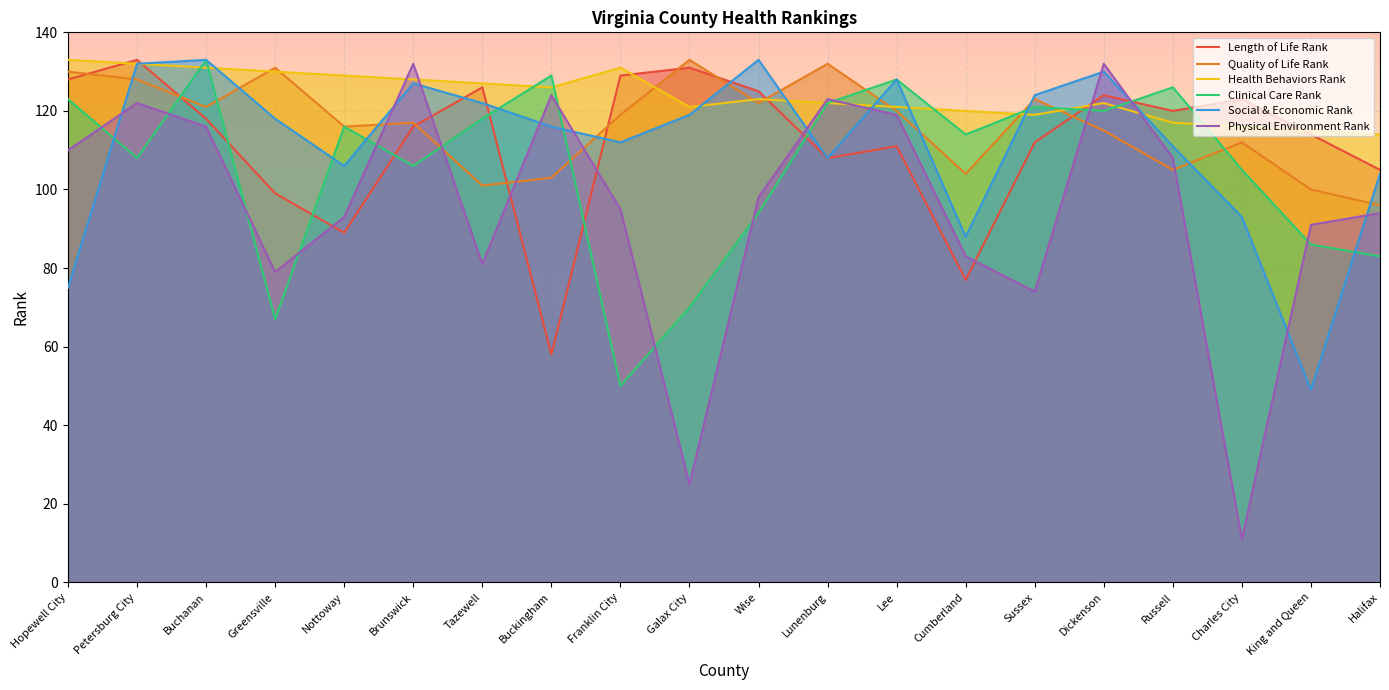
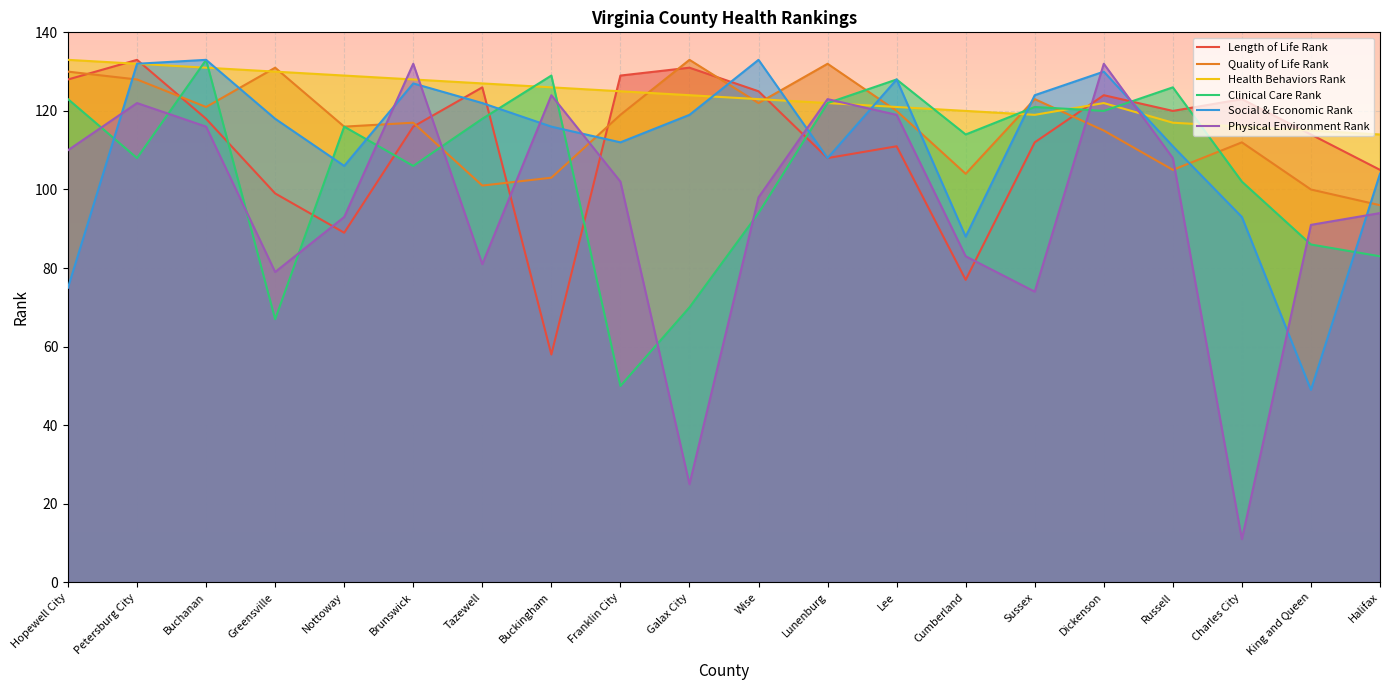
  {
    "Health Behaviors Rank": {
      "Hopewell City": 133,
      "Buchanan": 131,
      "Greensville": 130,
      "Nottoway": 129,
      "Brunswick": 128,
      "Tazewell": 127,
      "Buckingham": 126,
-     "Franklin City": 131,
-     "Galax City": 121,
+     "Franklin City": 125,
+     "Galax City": 124,
      "Wise": 123,
      "Lee": 121,
      "Cumberland": 120,
      "Sussex": 119,
      "Dickenson": 122,
      "Russell": 117,
      "Halifax": 114
    },
    "Clinical Care Rank": {
      "Hopewell City": 123,
      "Petersburg City": 108,
      "Greensville": 67,
      "Brunswick": 106,
      "Tazewell": 118,
      "Buckingham": 129,
      "Franklin City": 50,
      "Galax City": 70,
      "Wise": 94,
      "Cumberland": 114,
      "Sussex": 121,
      "Dickenson": 120,
      "Russell": 126,
-     "Charles City": 105,
+     "Charles City": 102,
      "King and Queen": 86,
      "Halifax": 83
    },
    "Social & Economic Rank": {
      "Hopewell City": 75,
      "Greensville": 118,
      "Nottoway": 106,
      "Brunswick": 127,
      "Tazewell": 122,
      "Buckingham": 116,
      "Franklin City": 112,
      "Galax City": 119,
      "Wise": 133,
      "Cumberland": 88,
      "Sussex": 124,
      "Dickenson": 130,
      "Russell": 111,
      "Charles City": 93,
      "King and Queen": 49,
      "Halifax": 104
    },
    "Physical Environment Rank": {
      "Hopewell City": 110,
      "Petersburg City": 122,
      "Buchanan": 116,
      "Greensville": 79,
      "Nottoway": 93,
      "Brunswick": 132,
      "Tazewell": 81,
      "Buckingham": 124,
-     "Franklin City": 95,
+     "Franklin City": 102,
      "Galax City": 25,
      "Wise": 98,
      "Lunenburg": 123,
      "Lee": 119,
      "Cumberland": 83,
      "Sussex": 74,
      "Dickenson": 132,
      "Russell": 108,
      "Charles City": 11,
      "King and Queen": 91,
      "Halifax": 94
    }
  }
